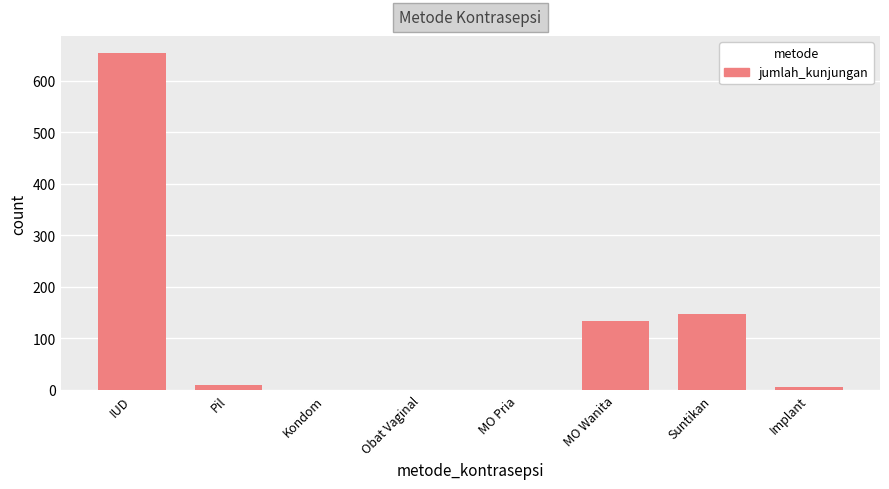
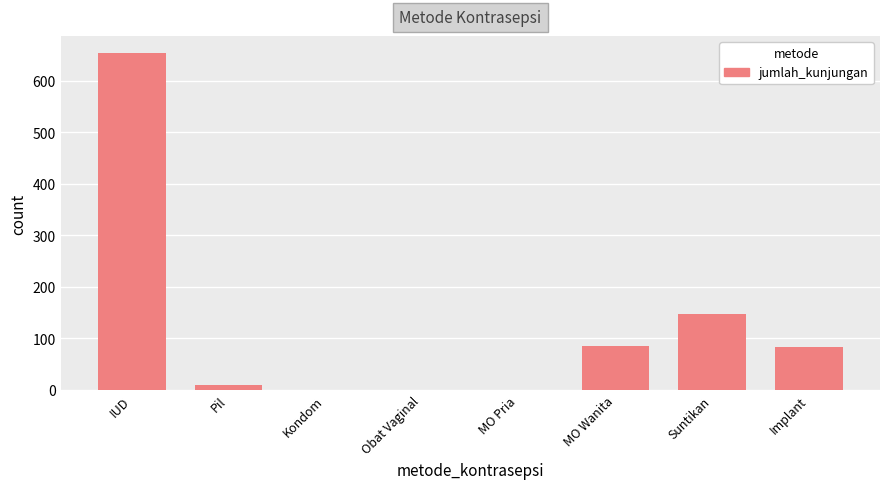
  {
    "IUD": 650,
    "Pil": 10,
    "Kondom": 0,
    "Obat Vaginal": 0,
    "MO Pria": 0,
-   "MO Wanita": 130,
+   "MO Wanita": 90,
    "Suntikan": 150,
-   "Implant": 10
+   "Implant": 80
  }
